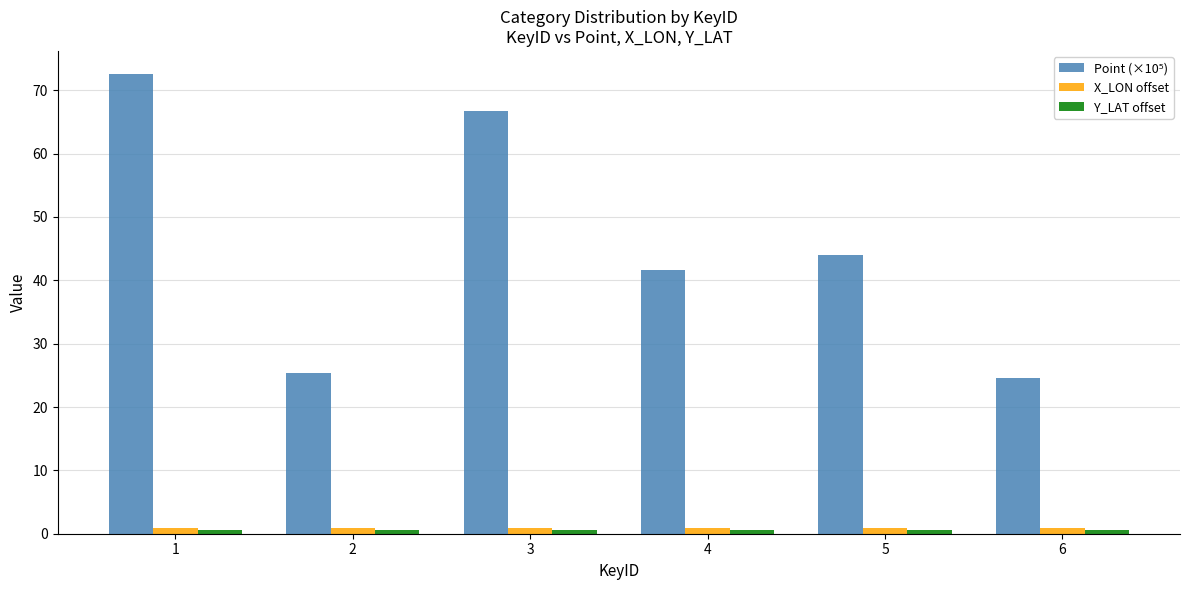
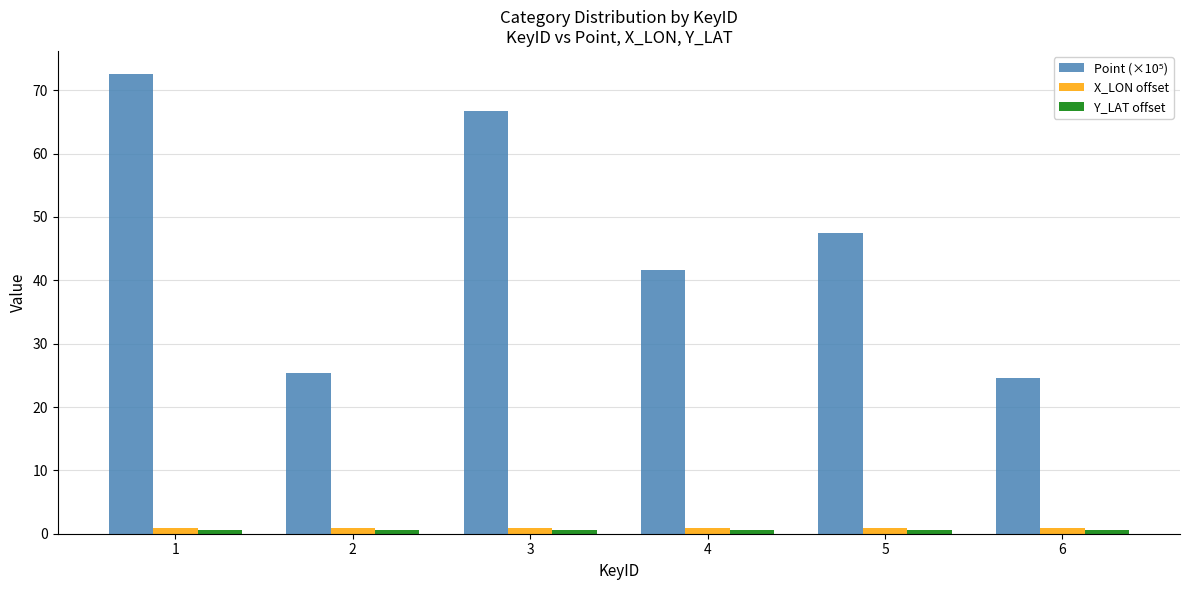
  {
    "Point (×10⁵)": {
      "1": 73,
      "2": 25,
      "3": 67,
      "4": 42,
-     "5": 44,
+     "5": 47,
      "6": 25
    },
    "X_LON offset": {
      "1": 1,
      "2": 1,
      "3": 1,
      "4": 1,
      "5": 1,
      "6": 1
    },
    "Y_LAT offset": {
      "1": 1,
      "2": 1,
      "3": 1,
      "4": 1,
      "5": 1,
      "6": 1
    }
  }
